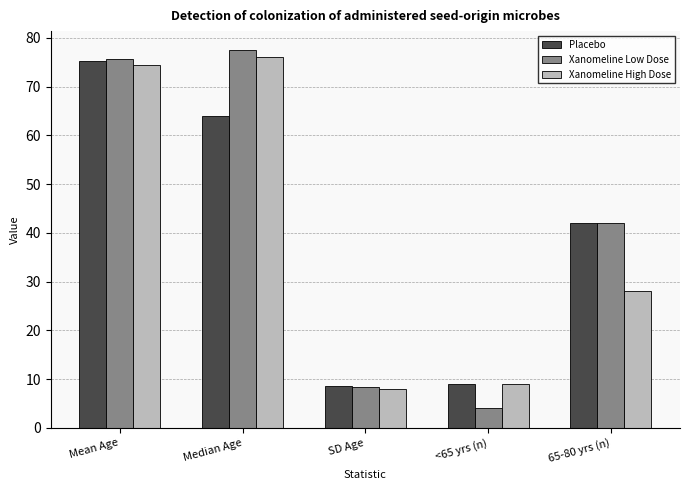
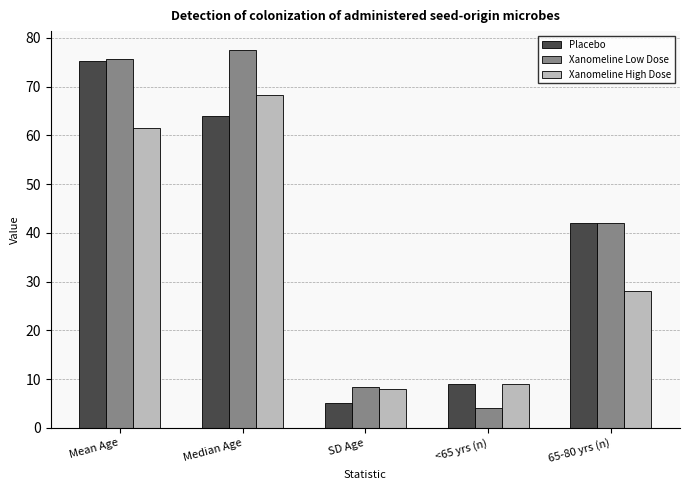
  {
    "Placebo": {
      "Mean Age": 75,
      "Median Age": 64,
-     "SD Age": 9,
+     "SD Age": 5,
      "<65 yrs (n)": 9,
      "65-80 yrs (n)": 42
    },
    "Xanomeline Low Dose": {
      "Mean Age": 76,
      "Median Age": 78,
      "SD Age": 8,
      "<65 yrs (n)": 4,
      "65-80 yrs (n)": 42
    },
    "Xanomeline High Dose": {
-     "Mean Age": 74,
-     "Median Age": 76,
+     "Mean Age": 62,
+     "Median Age": 68,
      "SD Age": 8,
      "<65 yrs (n)": 9,
      "65-80 yrs (n)": 28
    }
  }
